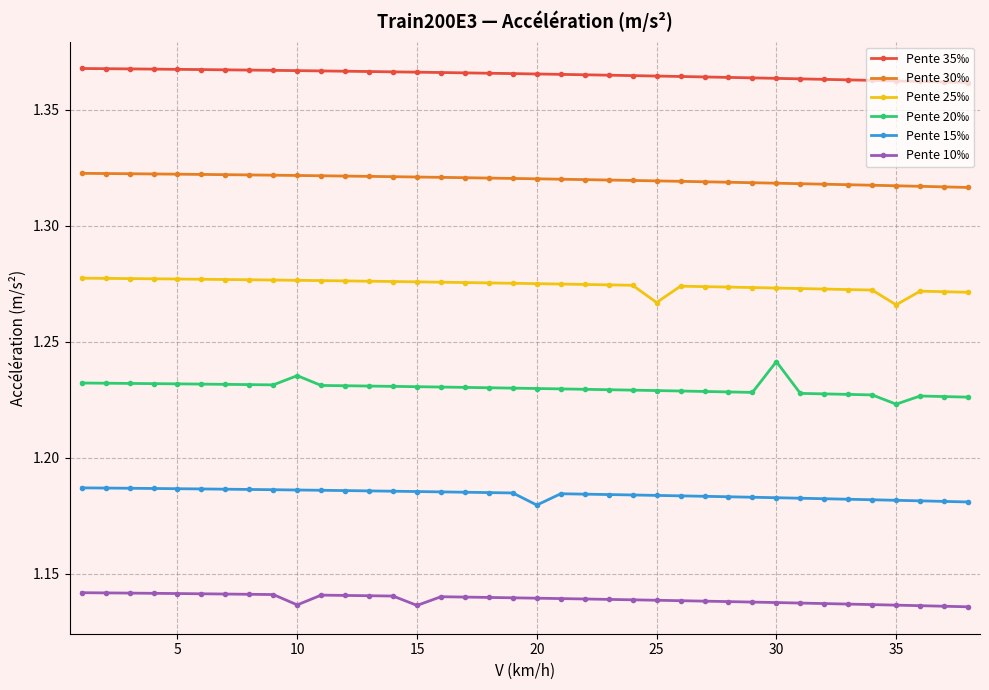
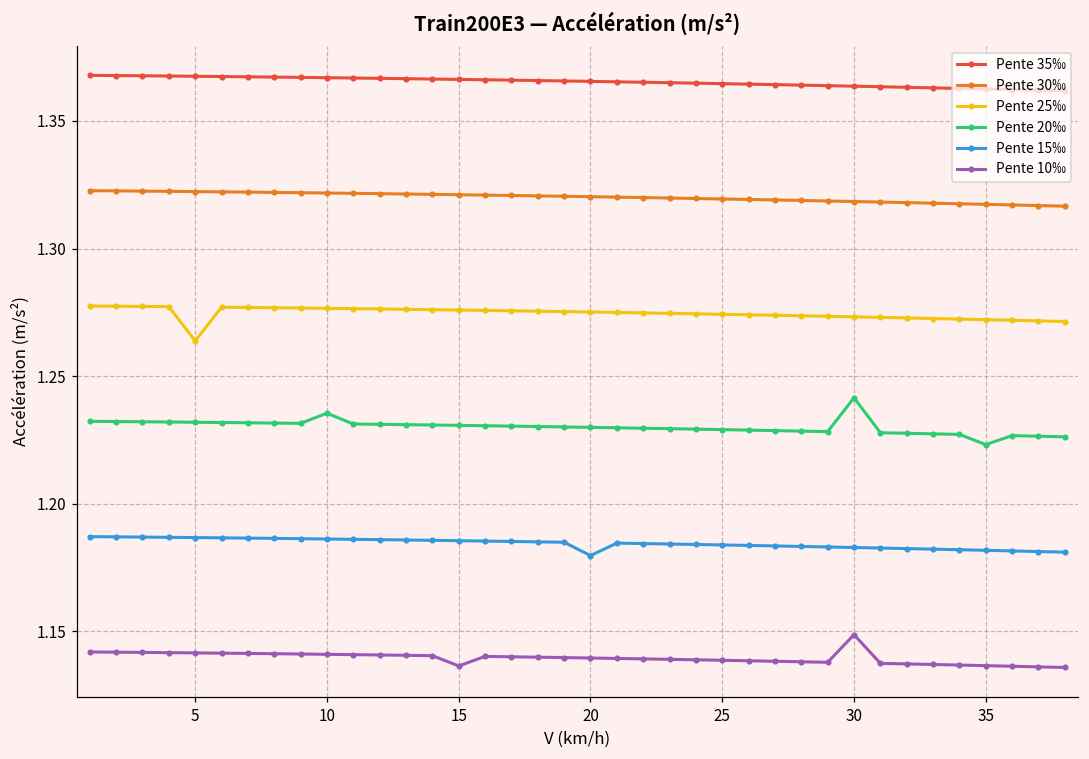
  {
    "Pente 25‰": {
-     "5": 1.277,
+     "5": 1.264,
      "10": 1.277,
      "15": 1.276,
      "20": 1.275,
-     "25": 1.267,
+     "25": 1.274,
      "30": 1.273,
-     "35": 1.266
+     "35": 1.272
    },
    "Pente 20‰": {
      "5": 1.232,
      "10": 1.235,
      "15": 1.231,
      "20": 1.230,
      "25": 1.229,
      "30": 1.242,
      "35": 1.223
    },
    "Pente 15‰": {
      "5": 1.187,
      "10": 1.186,
      "15": 1.186,
      "20": 1.180,
      "25": 1.184,
      "30": 1.183,
      "35": 1.182
    },
    "Pente 10‰": {
      "5": 1.142,
-     "10": 1.137,
+     "10": 1.141,
      "15": 1.136,
      "20": 1.140,
      "25": 1.139,
-     "30": 1.138,
+     "30": 1.149,
      "35": 1.137
    }
  }
